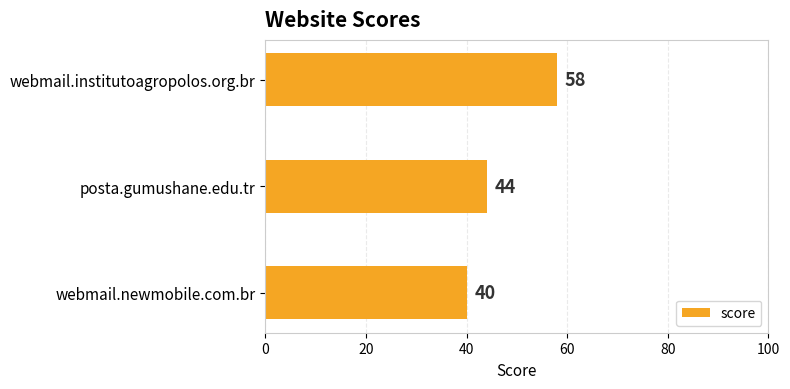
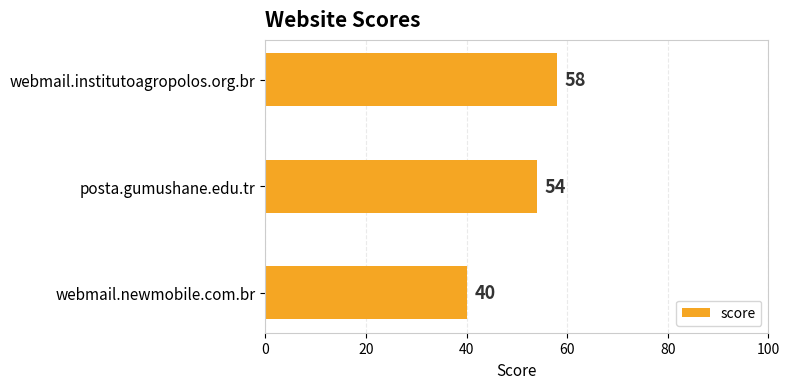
  {
    "webmail.institutoagropolos.org.br": 58,
-   "posta.gumushane.edu.tr": 44,
+   "posta.gumushane.edu.tr": 54,
    "webmail.newmobile.com.br": 40
  }
